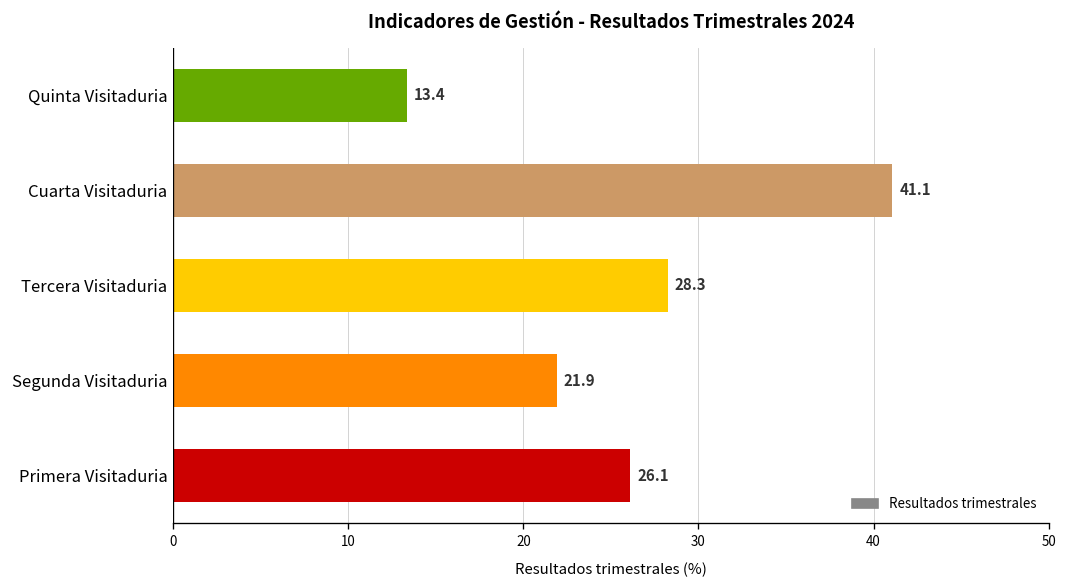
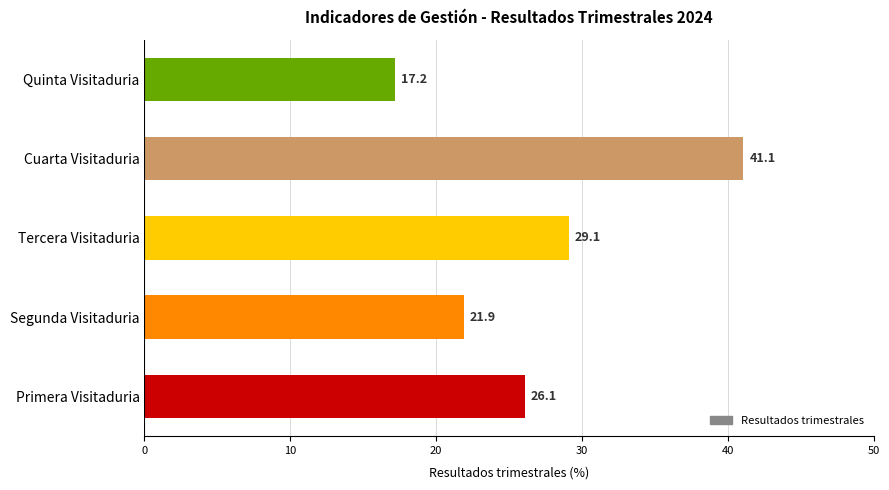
  {
-   "Quinta Visitaduria": 13.4,
+   "Quinta Visitaduria": 17.2,
    "Cuarta Visitaduria": 41.1,
-   "Tercera Visitaduria": 28.3,
+   "Tercera Visitaduria": 29.1,
    "Segunda Visitaduria": 21.9,
    "Primera Visitaduria": 26.1
  }
